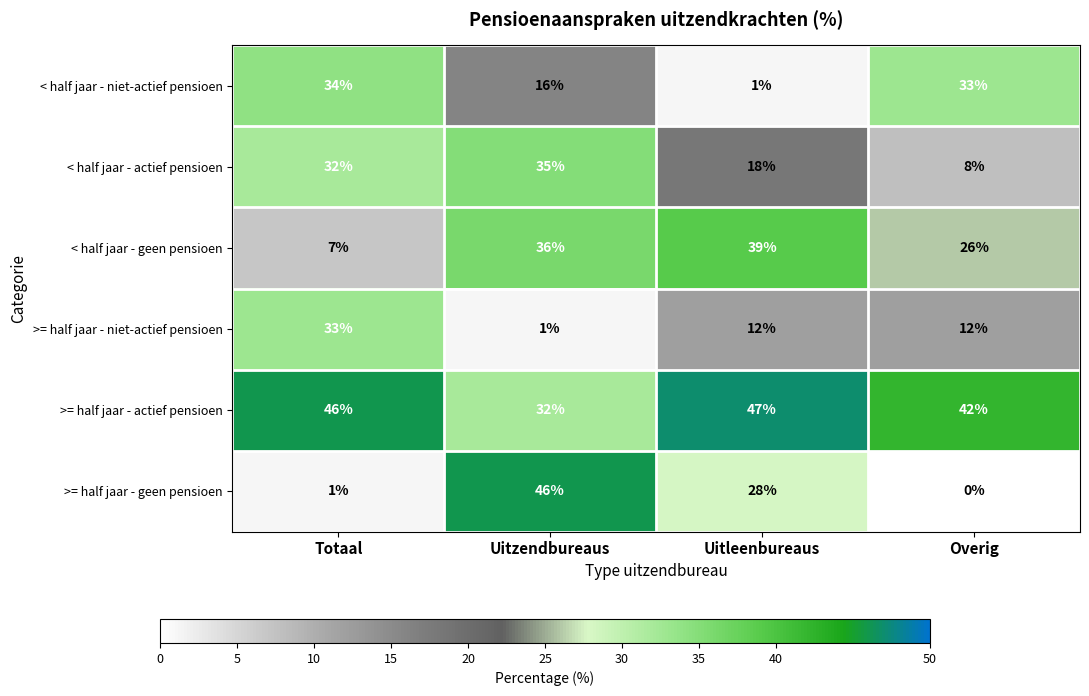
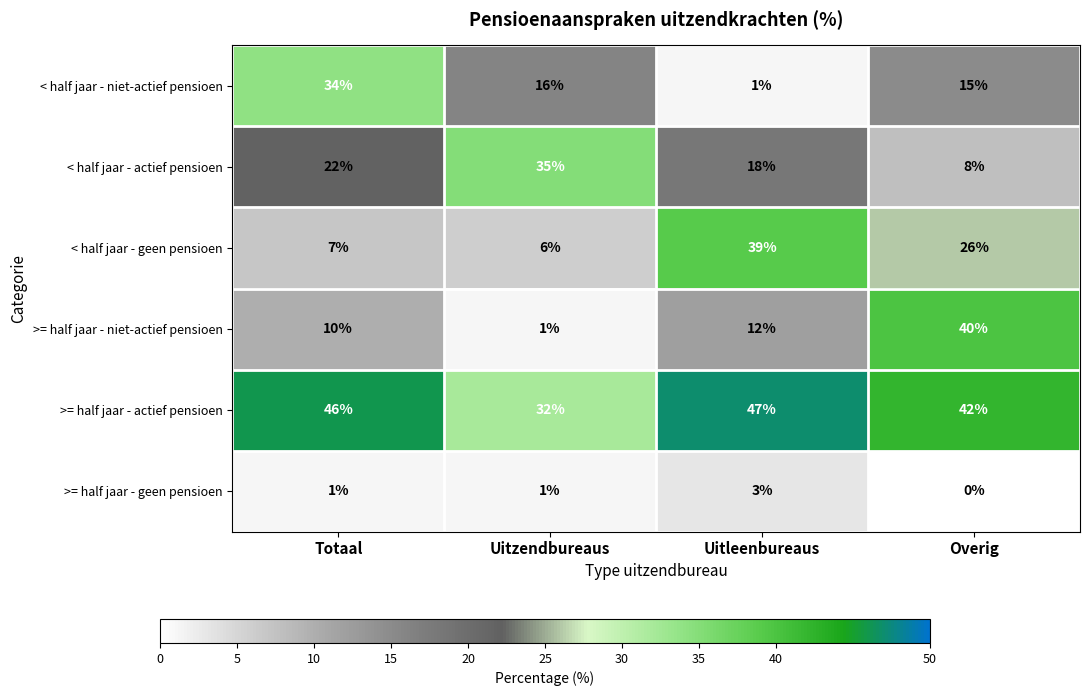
  {
    "< half jaar - niet-actief pensioen": {
      "Totaal": "34%",
      "Uitzendbureaus": "16%",
      "Uitleenbureaus": "1%",
-     "Overig": "33%"
+     "Overig": "15%"
    },
    "< half jaar - actief pensioen": {
-     "Totaal": "32%",
+     "Totaal": "22%",
      "Uitzendbureaus": "35%",
      "Uitleenbureaus": "18%",
      "Overig": "8%"
    },
    "< half jaar - geen pensioen": {
      "Totaal": "7%",
-     "Uitzendbureaus": "36%",
+     "Uitzendbureaus": "6%",
      "Uitleenbureaus": "39%",
      "Overig": "26%"
    },
    ">= half jaar - niet-actief pensioen": {
-     "Totaal": "33%",
+     "Totaal": "10%",
      "Uitzendbureaus": "1%",
      "Uitleenbureaus": "12%",
-     "Overig": "12%"
+     "Overig": "40%"
    },
    ">= half jaar - actief pensioen": {
      "Totaal": "46%",
      "Uitzendbureaus": "32%",
      "Uitleenbureaus": "47%",
      "Overig": "42%"
    },
    ">= half jaar - geen pensioen": {
      "Totaal": "1%",
-     "Uitzendbureaus": "46%",
-     "Uitleenbureaus": "28%",
+     "Uitzendbureaus": "1%",
+     "Uitleenbureaus": "3%",
      "Overig": "0%"
    }
  }
